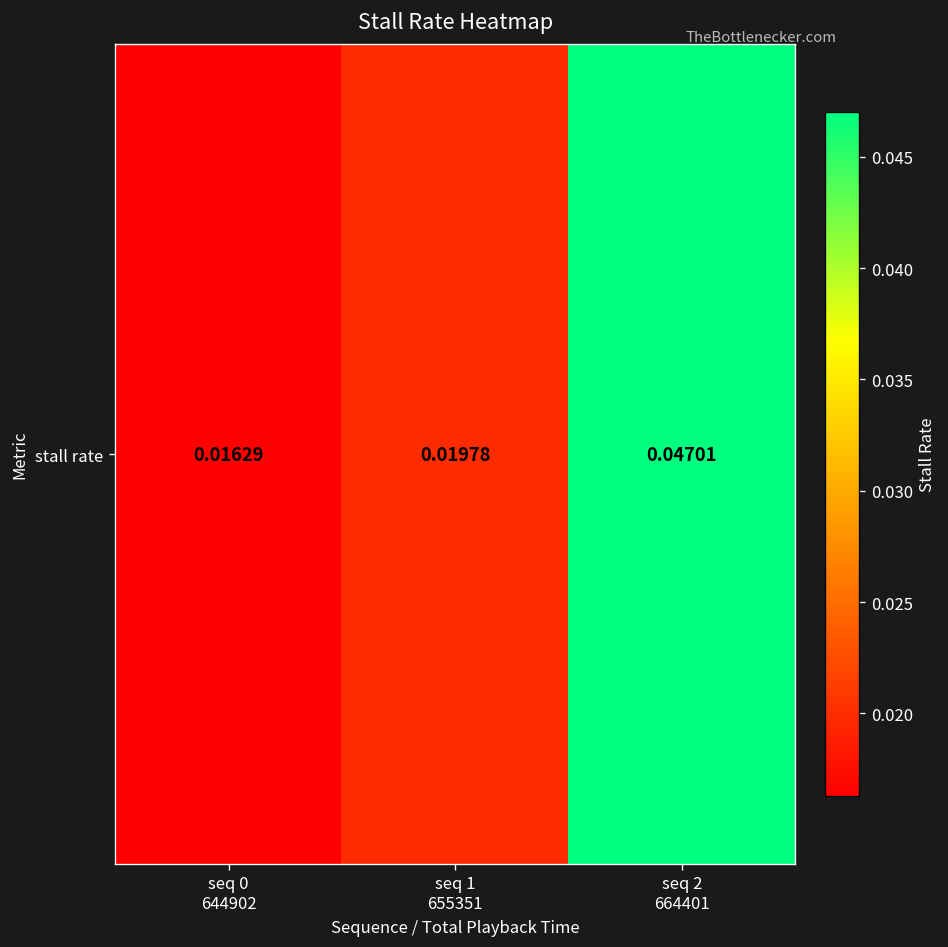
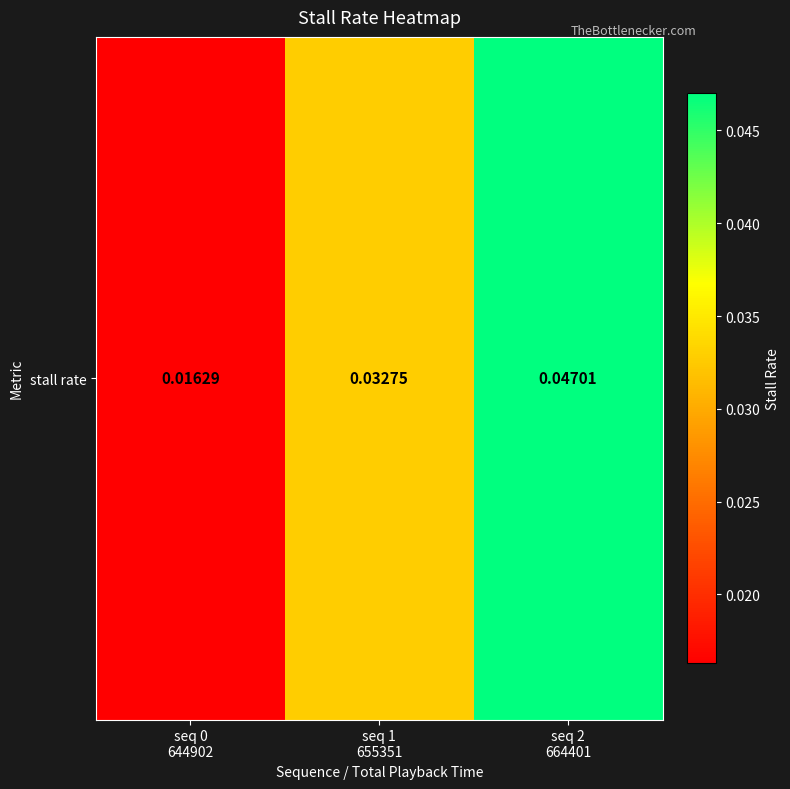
  {
    "stall rate": {
      "seq 0 644902": 0.01629,
-     "seq 1 655351": 0.01978,
+     "seq 1 655351": 0.03275,
      "seq 2 664401": 0.04701
    }
  }
